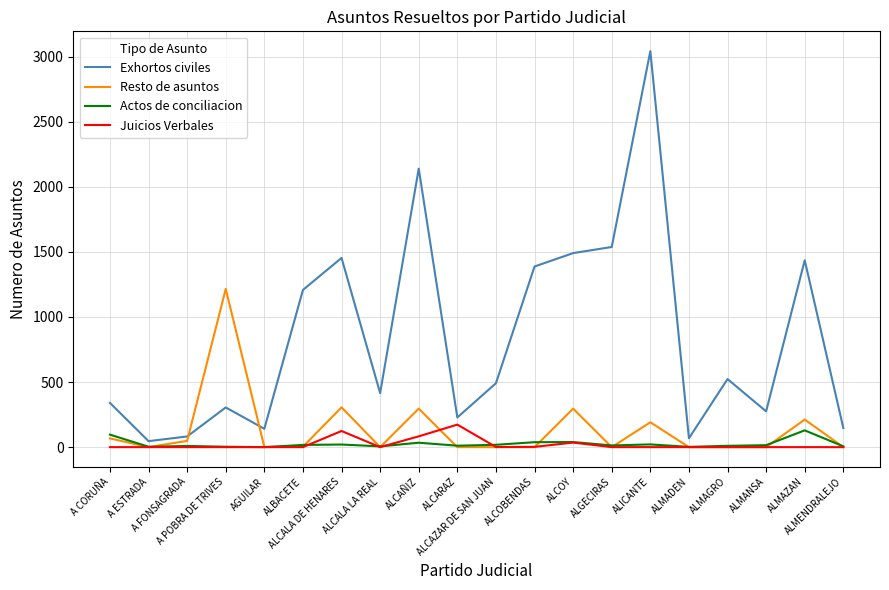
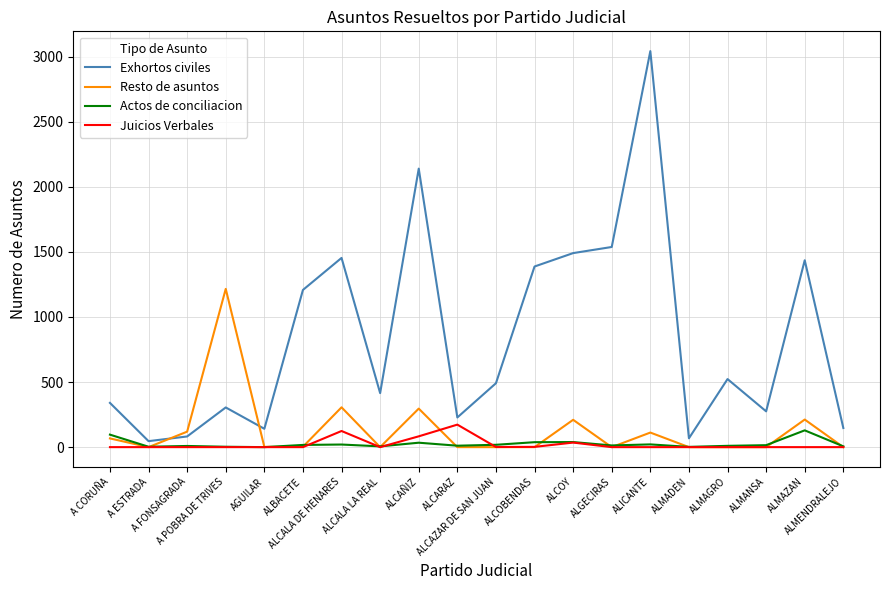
  {
    "Exhortos civiles": {
      "A CORUÑA": 340,
      "A ESTRADA": 50,
      "A FONSAGRADA": 80,
      "A POBRA DE TRIVES": 310,
      "AGUILAR": 140,
      "ALBACETE": 1210,
      "ALCALA DE HENARES": 1450,
      "ALCALA LA REAL": 420,
      "ALCAÑIZ": 2140,
      "ALCARAZ": 230,
      "ALCAZAR DE SAN JUAN": 490,
      "ALCOBENDAS": 1390,
      "ALCOY": 1490,
      "ALGECIRAS": 1540,
      "ALICANTE": 3040,
      "ALMADEN": 70,
      "ALMAGRO": 520,
      "ALMANSA": 280,
      "ALMAZAN": 1440,
      "ALMENDRALEJO": 150
    },
    "Resto de asuntos": {
      "A CORUÑA": 70,
-     "A FONSAGRADA": 50,
+     "A FONSAGRADA": 120,
      "A POBRA DE TRIVES": 1220,
      "ALCALA DE HENARES": 310,
      "ALCAÑIZ": 300,
-     "ALCOY": 300,
-     "ALICANTE": 190,
+     "ALCOY": 210,
+     "ALICANTE": 110,
      "ALMAZAN": 210
    },
    "Actos de conciliacion": {
      "A CORUÑA": 100,
      "ALCALA DE HENARES": 20,
      "ALCAÑIZ": 30,
      "ALCOBENDAS": 40,
      "ALICANTE": 20,
      "ALMAZAN": 130
    },
    "Juicios Verbales": {
      "A CORUÑA": 0,
      "ALCALA DE HENARES": 120,
      "ALCAÑIZ": 80,
      "ALCARAZ": 170,
      "ALICANTE": 0,
      "ALMAZAN": 0
    }
  }
